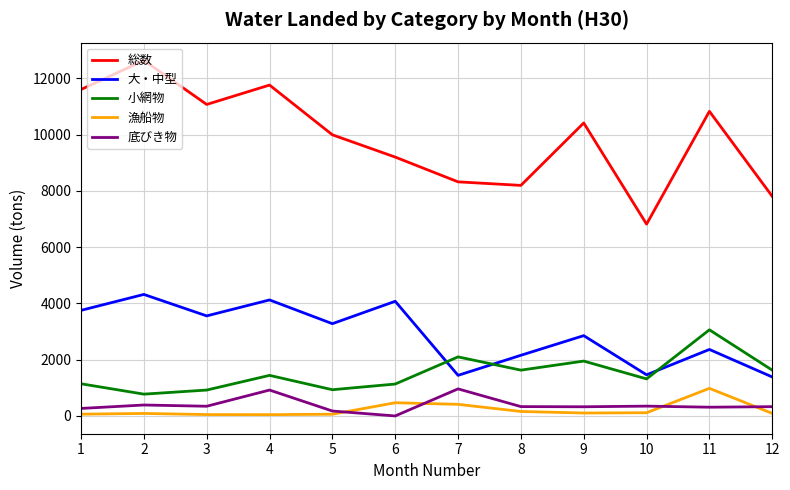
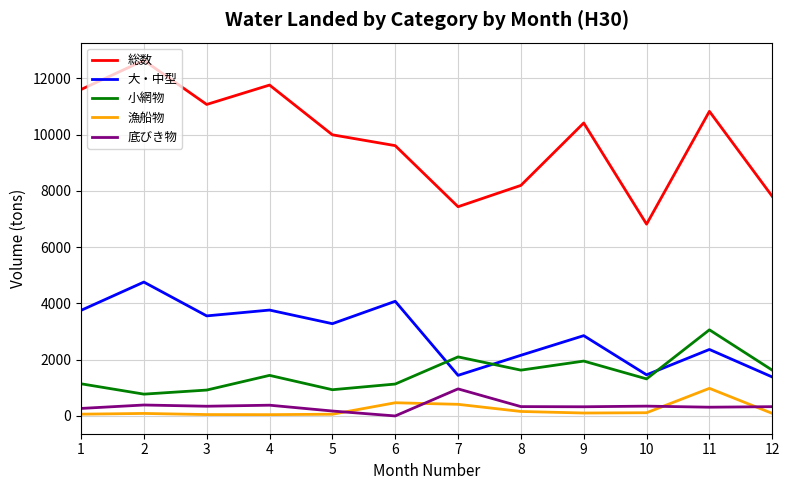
  {
    "総数": {
      "1": 11600,
      "3": 11100,
      "4": 11800,
      "5": 10000,
-     "6": 9200,
-     "7": 8300,
+     "6": 9600,
+     "7": 7400,
      "8": 8200,
      "9": 10400,
      "10": 6800,
      "11": 10800,
      "12": 7800
    },
    "大・中型": {
      "1": 3800,
-     "2": 4300,
+     "2": 4800,
      "3": 3600,
-     "4": 4100,
+     "4": 3800,
      "5": 3300,
      "6": 4100,
      "7": 1400,
      "8": 2200,
      "9": 2900,
      "10": 1500,
      "11": 2400,
      "12": 1400
    },
    "小網物": {
      "1": 1100,
      "2": 800,
      "3": 900,
      "4": 1400,
      "5": 900,
      "6": 1100,
      "7": 2100,
      "8": 1600,
      "9": 2000,
      "10": 1300,
      "11": 3100,
      "12": 1600
    },
    "漁船物": {
      "1": 100,
      "2": 100,
      "3": 0,
      "4": 0,
      "5": 100,
      "6": 500,
      "7": 400,
      "8": 200,
      "9": 100,
      "10": 100,
      "11": 1000,
      "12": 100
    },
    "底びき物": {
      "1": 300,
      "2": 400,
      "3": 300,
-     "4": 900,
+     "4": 400,
      "5": 200,
      "6": 0,
      "7": 1000,
      "8": 300,
      "9": 300,
      "10": 300,
      "11": 300,
      "12": 300
    }
  }
